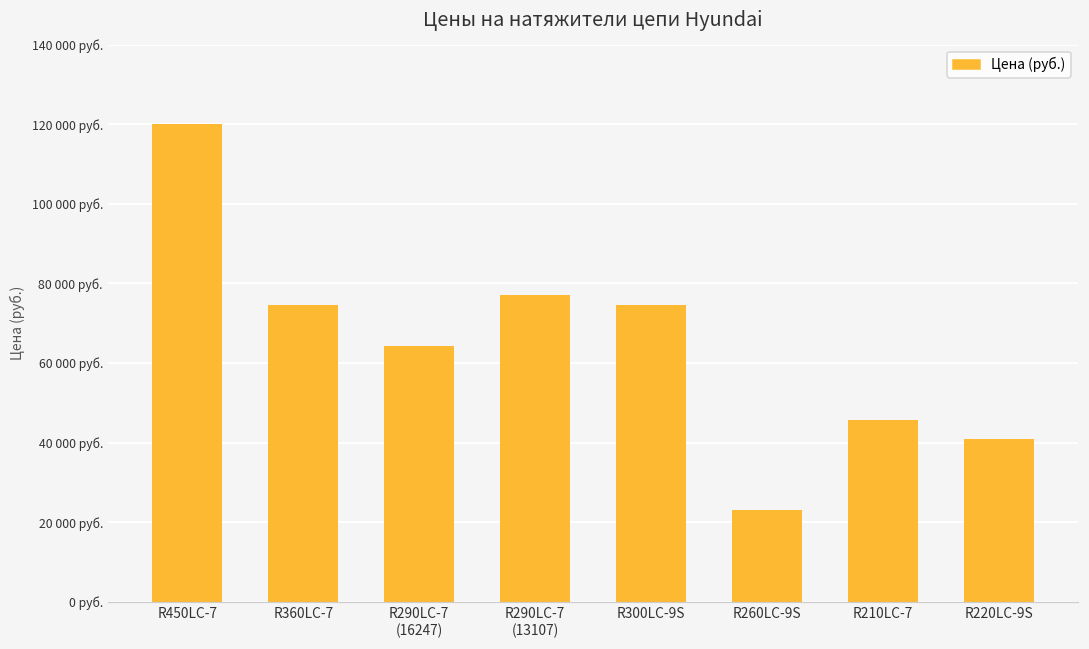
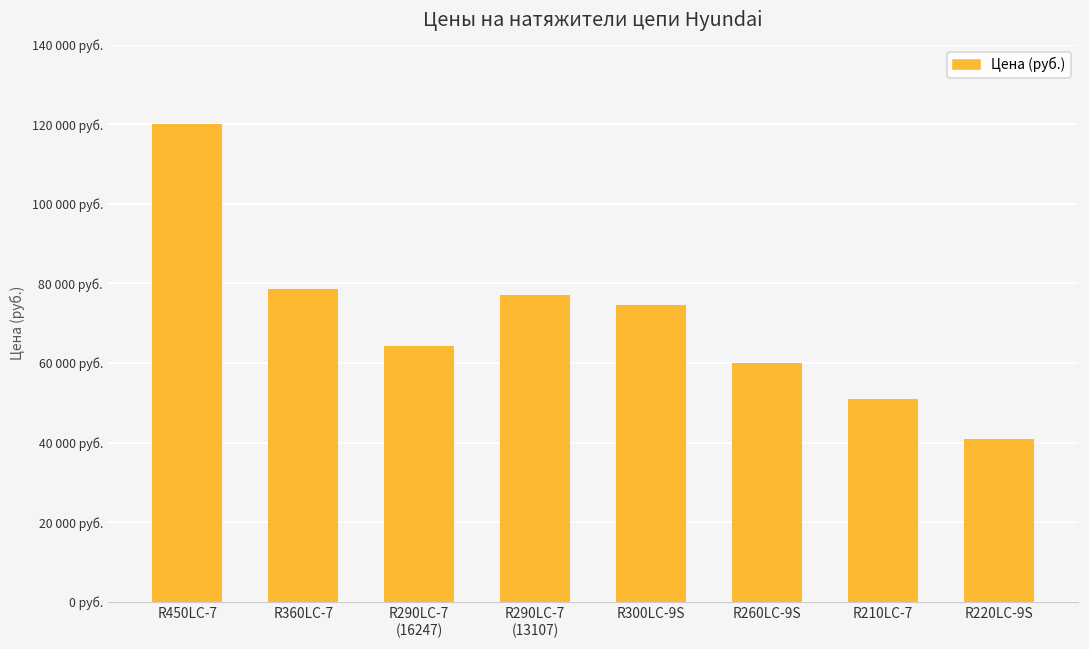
  {
    "R450LC-7": "120000 руб.",
-   "R360LC-7": "75000 руб.",
+   "R360LC-7": "79000 руб.",
    "R290LC-7 (16247)": "64000 руб.",
    "R290LC-7 (13107)": "77000 руб.",
    "R300LC-9S": "75000 руб.",
-   "R260LC-9S": "23000 руб.",
-   "R210LC-7": "46000 руб.",
+   "R260LC-9S": "60000 руб.",
+   "R210LC-7": "51000 руб.",
    "R220LC-9S": "41000 руб."
  }
